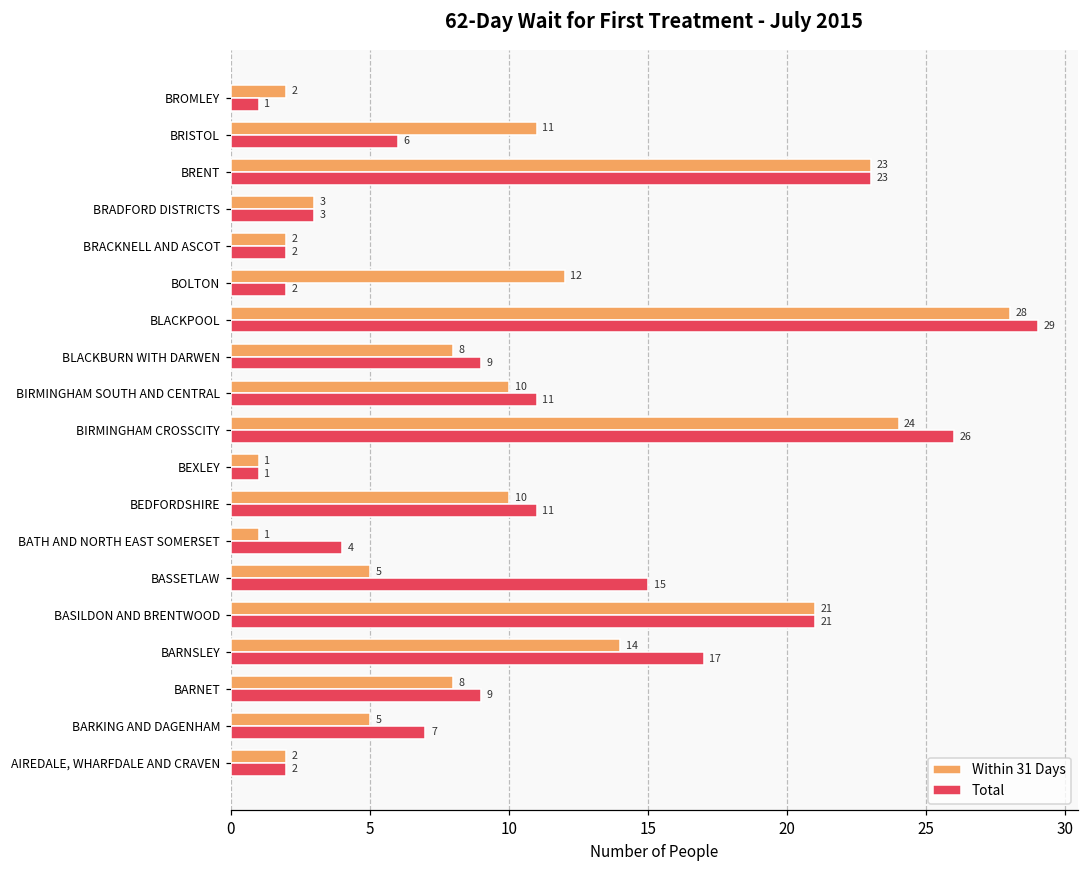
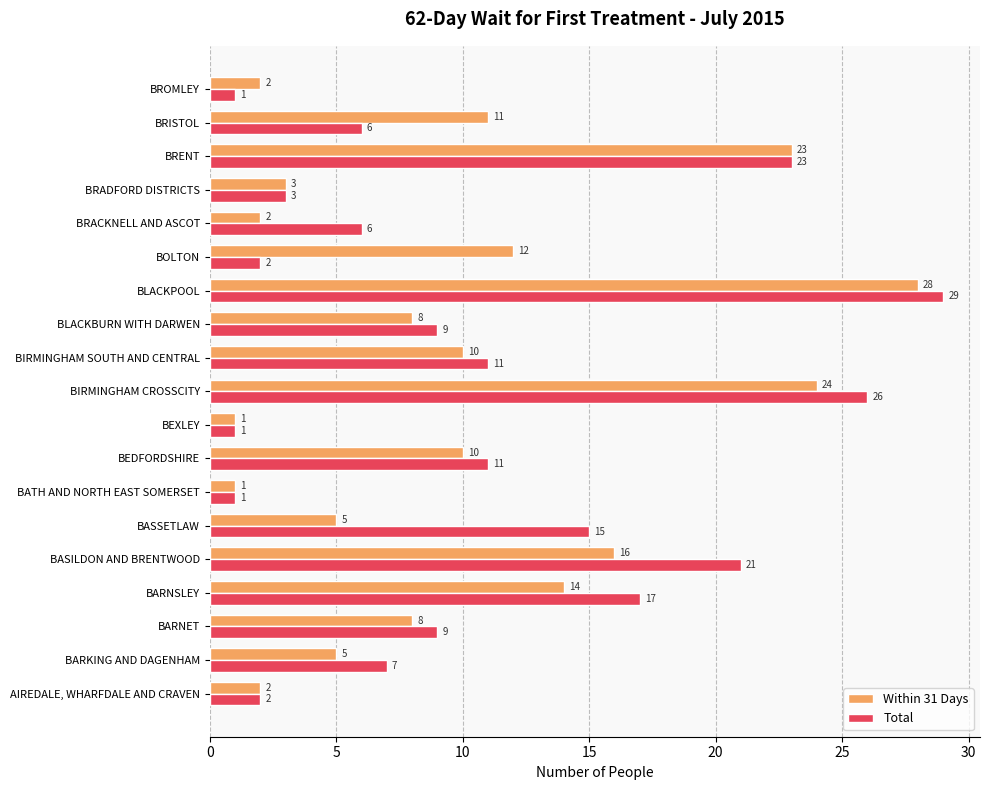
  {
    "Within 31 Days": {
      "BROMLEY": 2,
      "BRISTOL": 11,
      "BRENT": 23,
      "BRADFORD DISTRICTS": 3,
      "BRACKNELL AND ASCOT": 2,
      "BOLTON": 12,
      "BLACKPOOL": 28,
      "BLACKBURN WITH DARWEN": 8,
      "BIRMINGHAM SOUTH AND CENTRAL": 10,
      "BIRMINGHAM CROSSCITY": 24,
      "BEXLEY": 1,
      "BEDFORDSHIRE": 10,
      "BATH AND NORTH EAST SOMERSET": 1,
      "BASSETLAW": 5,
-     "BASILDON AND BRENTWOOD": 21,
+     "BASILDON AND BRENTWOOD": 16,
      "BARNSLEY": 14,
      "BARNET": 8,
      "BARKING AND DAGENHAM": 5,
      "AIREDALE, WHARFDALE AND CRAVEN": 2
    },
    "Total": {
      "BROMLEY": 1,
      "BRISTOL": 6,
      "BRENT": 23,
      "BRADFORD DISTRICTS": 3,
-     "BRACKNELL AND ASCOT": 2,
+     "BRACKNELL AND ASCOT": 6,
      "BOLTON": 2,
      "BLACKPOOL": 29,
      "BLACKBURN WITH DARWEN": 9,
      "BIRMINGHAM SOUTH AND CENTRAL": 11,
      "BIRMINGHAM CROSSCITY": 26,
      "BEXLEY": 1,
      "BEDFORDSHIRE": 11,
-     "BATH AND NORTH EAST SOMERSET": 4,
+     "BATH AND NORTH EAST SOMERSET": 1,
      "BASSETLAW": 15,
      "BASILDON AND BRENTWOOD": 21,
      "BARNSLEY": 17,
      "BARNET": 9,
      "BARKING AND DAGENHAM": 7,
      "AIREDALE, WHARFDALE AND CRAVEN": 2
    }
  }
